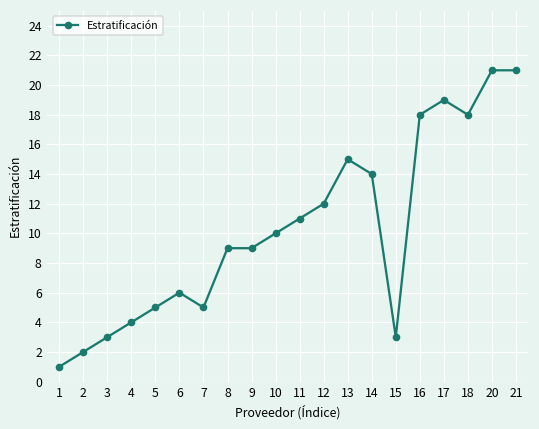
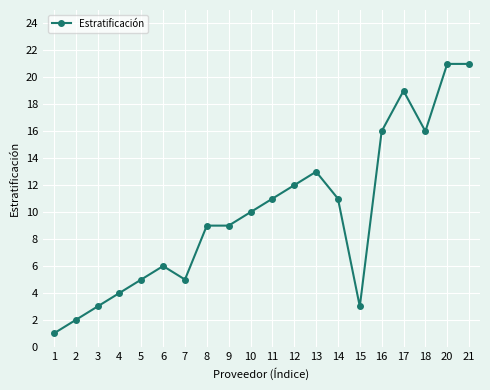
  {
    "1": 1,
    "2": 2,
    "3": 3,
    "4": 4,
    "5": 5,
    "6": 6,
    "7": 5,
    "8": 9,
    "9": 9,
    "10": 10,
    "11": 11,
    "12": 12,
-   "13": 15,
-   "14": 14,
+   "13": 13,
+   "14": 11,
    "15": 3,
-   "16": 18,
+   "16": 16,
    "17": 19,
-   "18": 18,
+   "18": 16,
    "20": 21,
    "21": 21
  }
